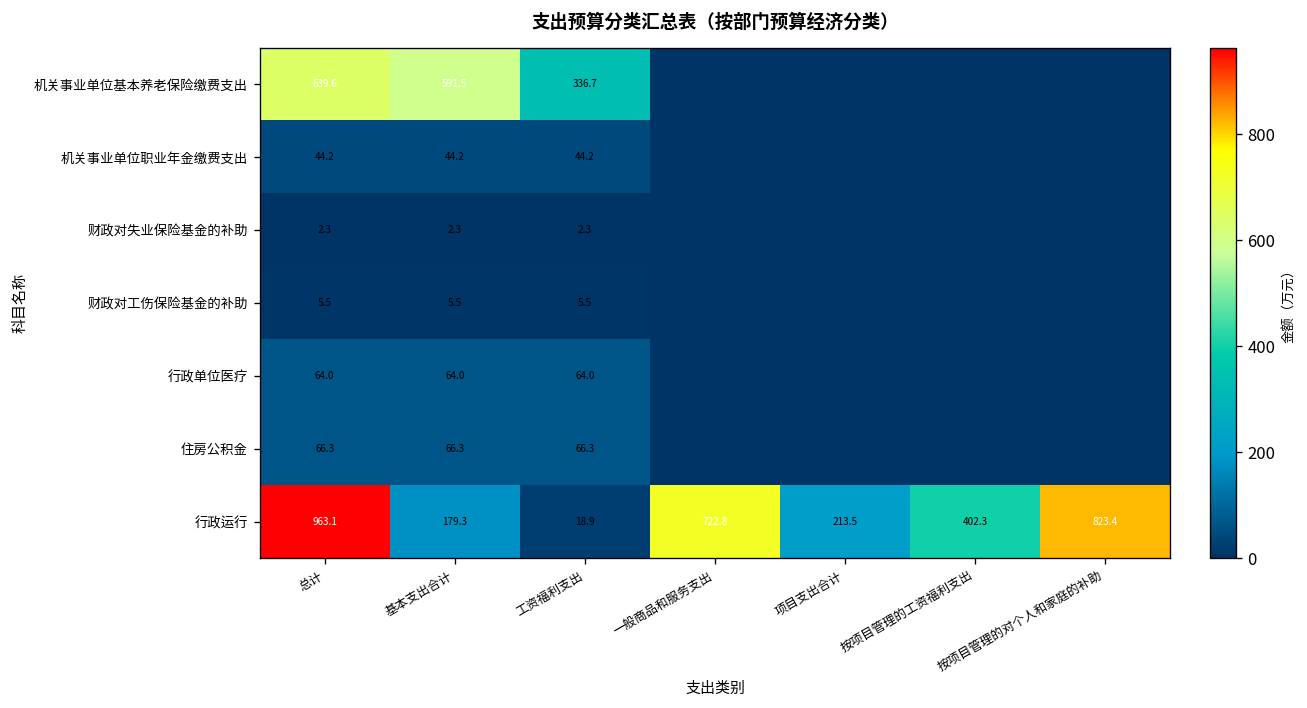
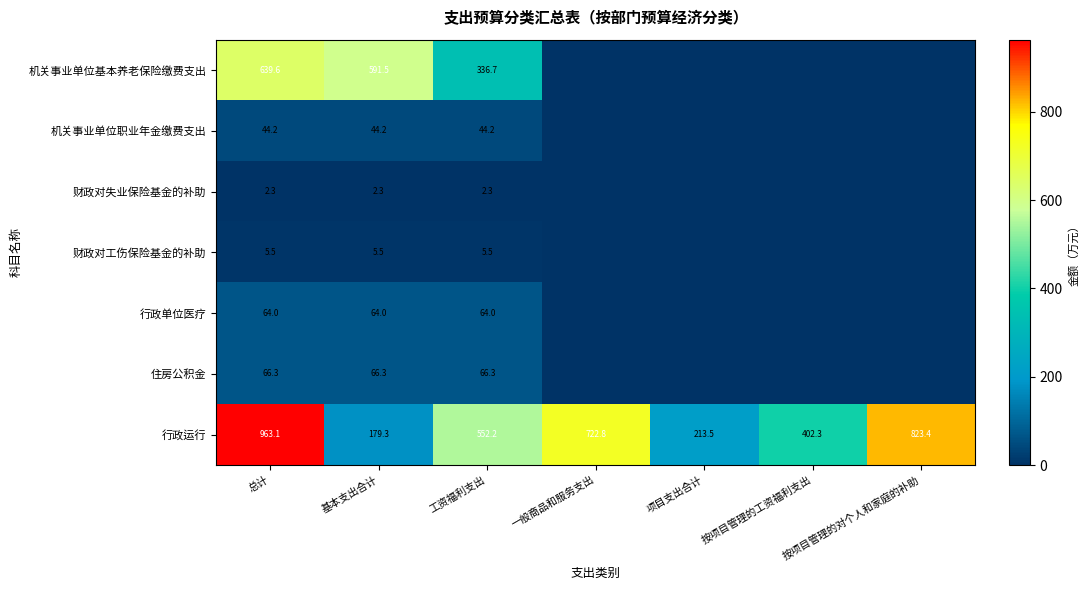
  {
    "机关事业单位基本养老保险缴费支出": {
      "总计": 639.6,
      "基本支出合计": 591.5,
      "工资福利支出": 336.7
    },
    "机关事业单位职业年金缴费支出": {
      "总计": 44.2,
      "基本支出合计": 44.2,
      "工资福利支出": 44.2
    },
    "财政对失业保险基金的补助": {
      "总计": 2.3,
      "基本支出合计": 2.3,
      "工资福利支出": 2.3
    },
    "财政对工伤保险基金的补助": {
      "总计": 5.5,
      "基本支出合计": 5.5,
      "工资福利支出": 5.5
    },
    "行政单位医疗": {
      "总计": 64.0,
      "基本支出合计": 64.0,
      "工资福利支出": 64.0
    },
    "住房公积金": {
      "总计": 66.3,
      "基本支出合计": 66.3,
      "工资福利支出": 66.3
    },
    "行政运行": {
      "总计": 963.1,
      "基本支出合计": 179.3,
-     "工资福利支出": 18.9,
+     "工资福利支出": 552.2,
      "一般商品和服务支出": 722.8,
      "项目支出合计": 213.5,
      "按项目管理的工资福利支出": 402.3,
      "按项目管理的对个人和家庭的补助": 823.4
    }
  }
